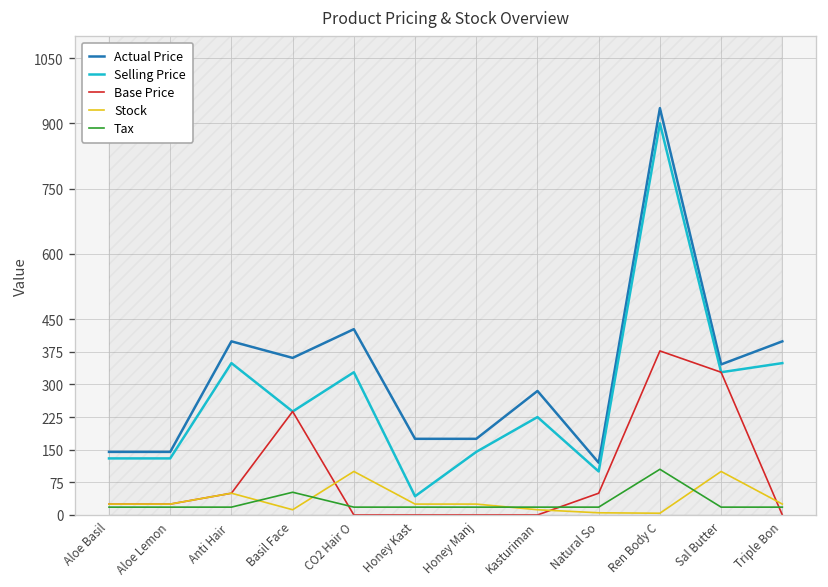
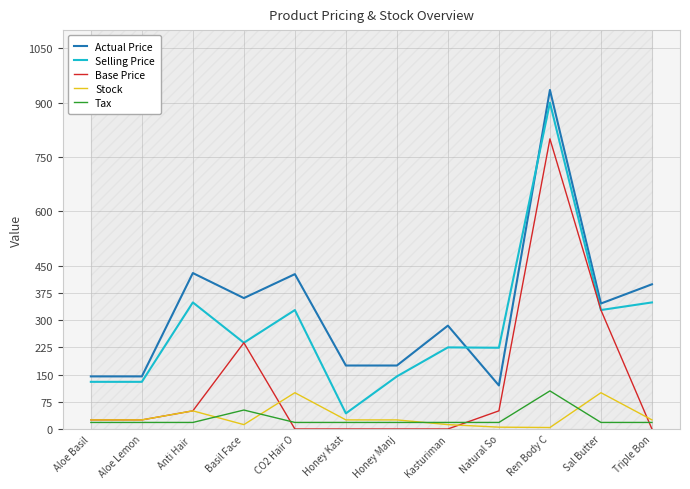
  {
    "Actual Price": {
      "Aloe Basil": 150,
      "Aloe Lemon": 150,
-     "Anti Hair": 400,
+     "Anti Hair": 430,
      "Basil Face": 360,
      "CO2 Hair O": 430,
      "Honey Kast": 180,
      "Honey Manj": 180,
      "Kasturiman": 290,
      "Natural So": 120,
      "Ren Body C": 940,
      "Sal Butter": 350,
      "Triple Bon": 400
    },
    "Selling Price": {
      "Aloe Basil": 130,
      "Aloe Lemon": 130,
      "Anti Hair": 350,
      "CO2 Hair O": 330,
      "Honey Kast": 40,
      "Honey Manj": 150,
      "Kasturiman": 230,
-     "Natural So": 100,
+     "Natural So": 220,
      "Ren Body C": 900,
      "Triple Bon": 350
    },
    "Base Price": {
      "CO2 Hair O": 0,
      "Honey Kast": 0,
      "Honey Manj": 0,
      "Kasturiman": 0,
      "Natural So": 50,
-     "Ren Body C": 380,
+     "Ren Body C": 800,
      "Triple Bon": 0
    },
    "Stock": {
      "Basil Face": 10,
      "CO2 Hair O": 100,
      "Natural So": 10,
      "Ren Body C": 0,
      "Sal Butter": 100
    },
    "Tax": {
      "Anti Hair": 20,
      "Basil Face": 50,
      "CO2 Hair O": 20,
      "Natural So": 20,
      "Ren Body C": 110,
      "Sal Butter": 20
    }
  }
